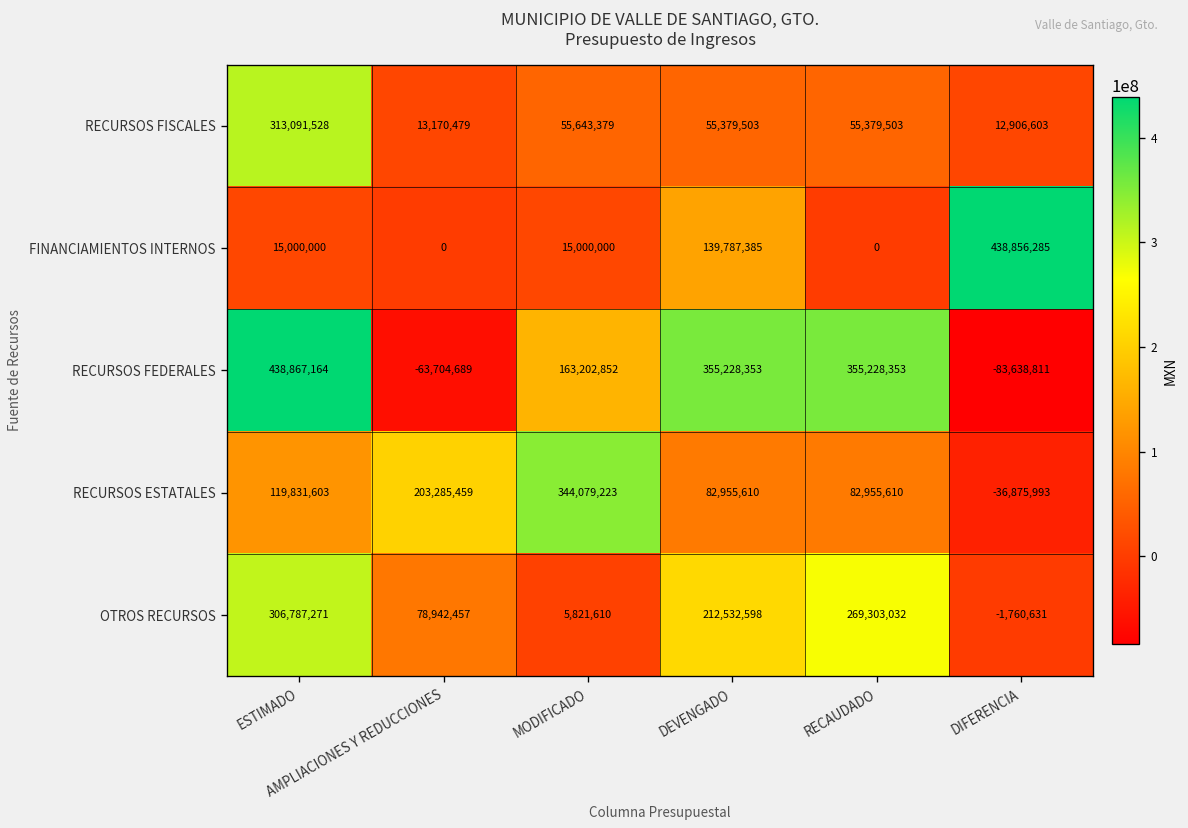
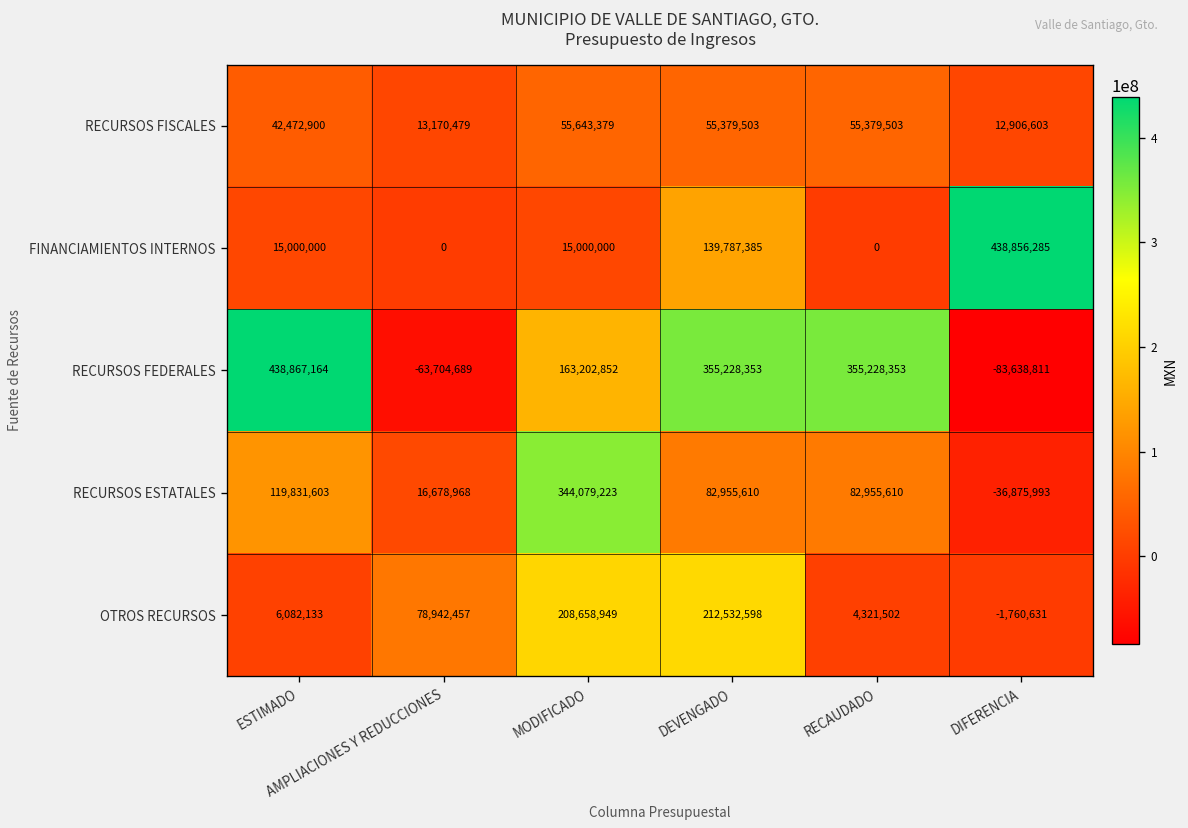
  {
    "RECURSOS FISCALES": {
-     "ESTIMADO": "313,091,528",
+     "ESTIMADO": "42,472,900",
      "AMPLIACIONES Y REDUCCIONES": "13,170,479",
      "MODIFICADO": "55,643,379",
      "DEVENGADO": "55,379,503",
      "RECAUDADO": "55,379,503",
      "DIFERENCIA": "12,906,603"
    },
    "FINANCIAMIENTOS INTERNOS": {
      "ESTIMADO": "15,000,000",
      "AMPLIACIONES Y REDUCCIONES": "0",
      "MODIFICADO": "15,000,000",
      "DEVENGADO": "139,787,385",
      "RECAUDADO": "0",
      "DIFERENCIA": "438,856,285"
    },
    "RECURSOS FEDERALES": {
      "ESTIMADO": "438,867,164",
      "AMPLIACIONES Y REDUCCIONES": "-63,704,689",
      "MODIFICADO": "163,202,852",
      "DEVENGADO": "355,228,353",
      "RECAUDADO": "355,228,353",
      "DIFERENCIA": "-83,638,811"
    },
    "RECURSOS ESTATALES": {
      "ESTIMADO": "119,831,603",
-     "AMPLIACIONES Y REDUCCIONES": "203,285,459",
+     "AMPLIACIONES Y REDUCCIONES": "16,678,968",
      "MODIFICADO": "344,079,223",
      "DEVENGADO": "82,955,610",
      "RECAUDADO": "82,955,610",
      "DIFERENCIA": "-36,875,993"
    },
    "OTROS RECURSOS": {
-     "ESTIMADO": "306,787,271",
+     "ESTIMADO": "6,082,133",
      "AMPLIACIONES Y REDUCCIONES": "78,942,457",
-     "MODIFICADO": "5,821,610",
+     "MODIFICADO": "208,658,949",
      "DEVENGADO": "212,532,598",
-     "RECAUDADO": "269,303,032",
+     "RECAUDADO": "4,321,502",
      "DIFERENCIA": "-1,760,631"
    }
  }
